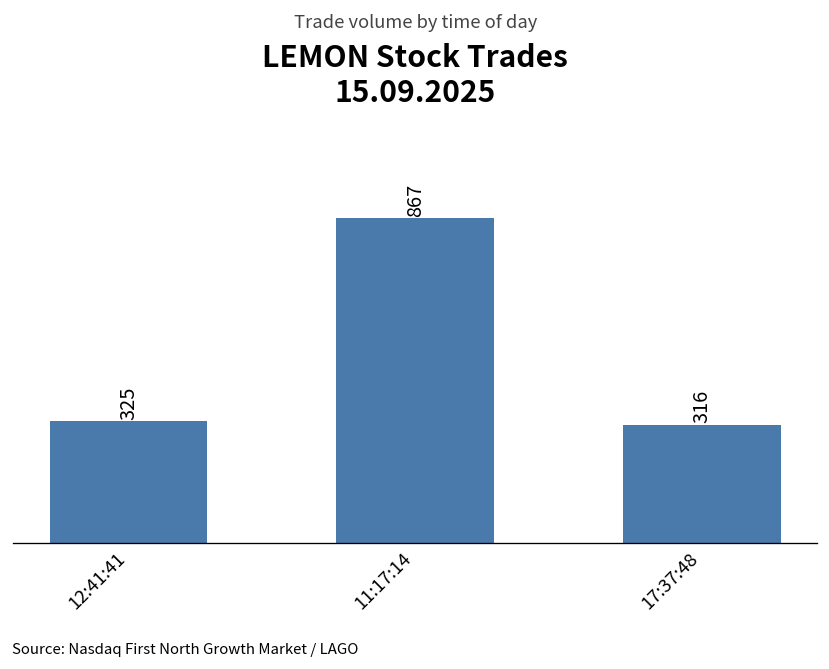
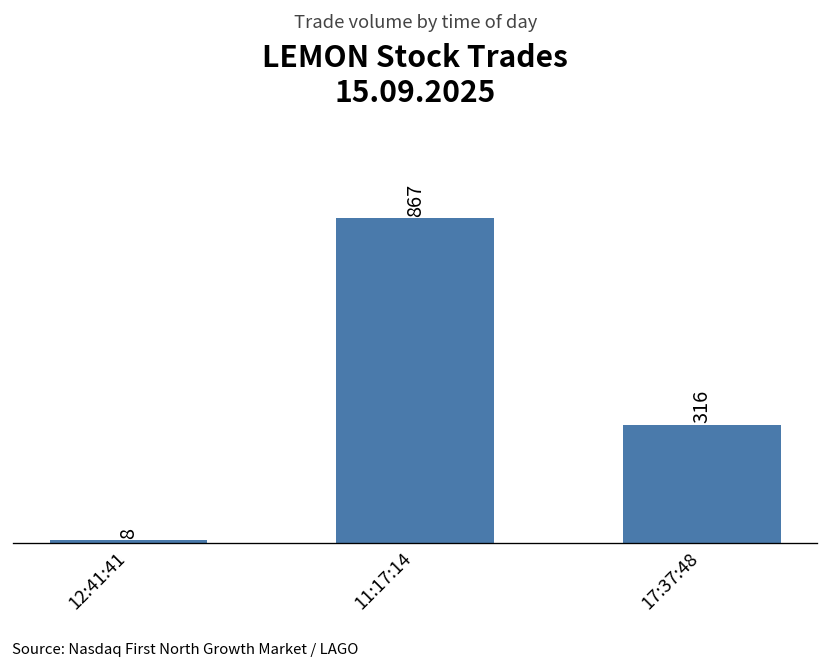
  {
-   "12:41:41": 325,
+   "12:41:41": 8,
    "11:17:14": 867,
    "17:37:48": 316
  }
